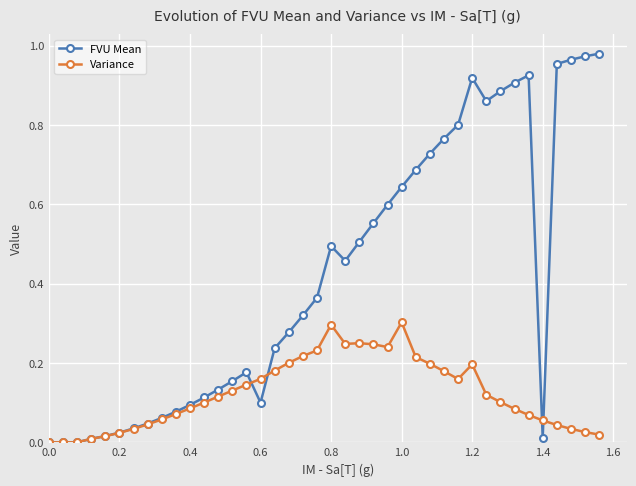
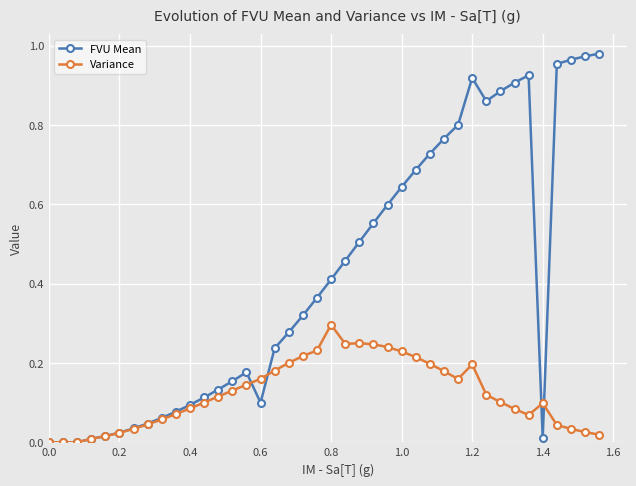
  {
    "FVU Mean": {
      "0.4": 0.09,
      "0.6": 0.10,
-     "0.8": 0.49,
+     "0.8": 0.41,
      "1.0": 0.64,
      "1.2": 0.92,
      "1.4": 0.01
    },
    "Variance": {
      "0.4": 0.09,
      "0.6": 0.16,
      "0.8": 0.30,
-     "1.0": 0.30,
+     "1.0": 0.23,
      "1.2": 0.20,
-     "1.4": 0.06
+     "1.4": 0.10
    }
  }
